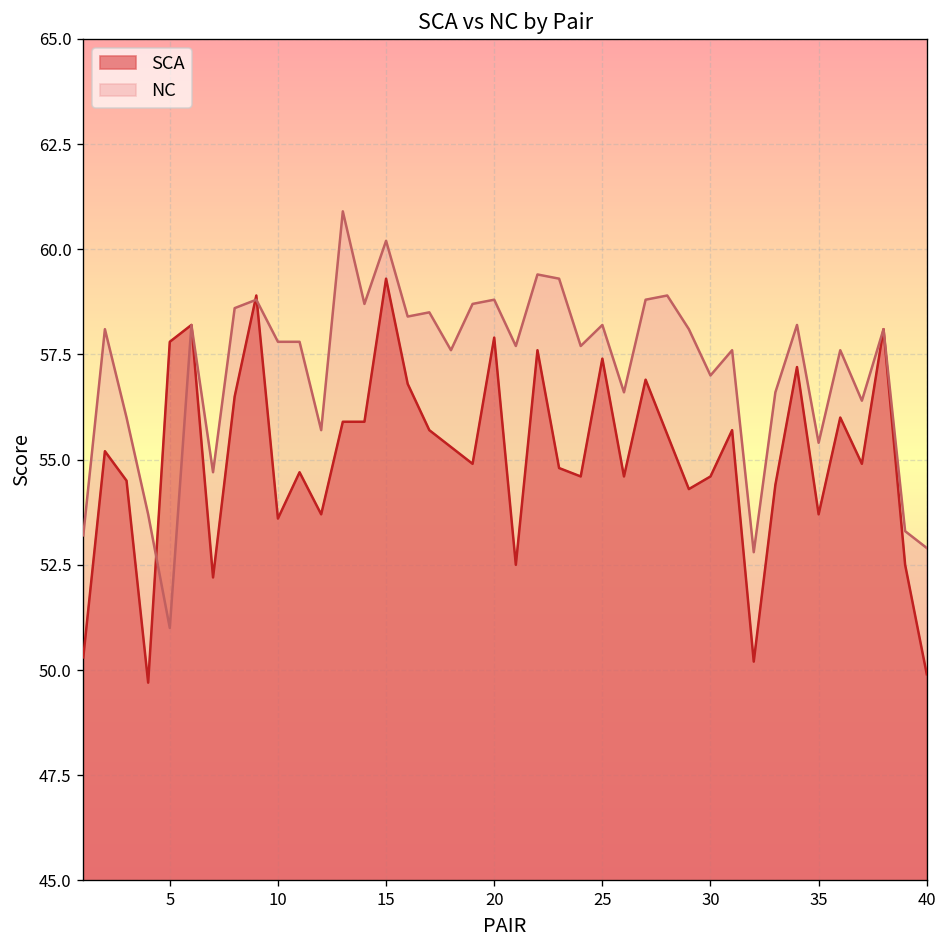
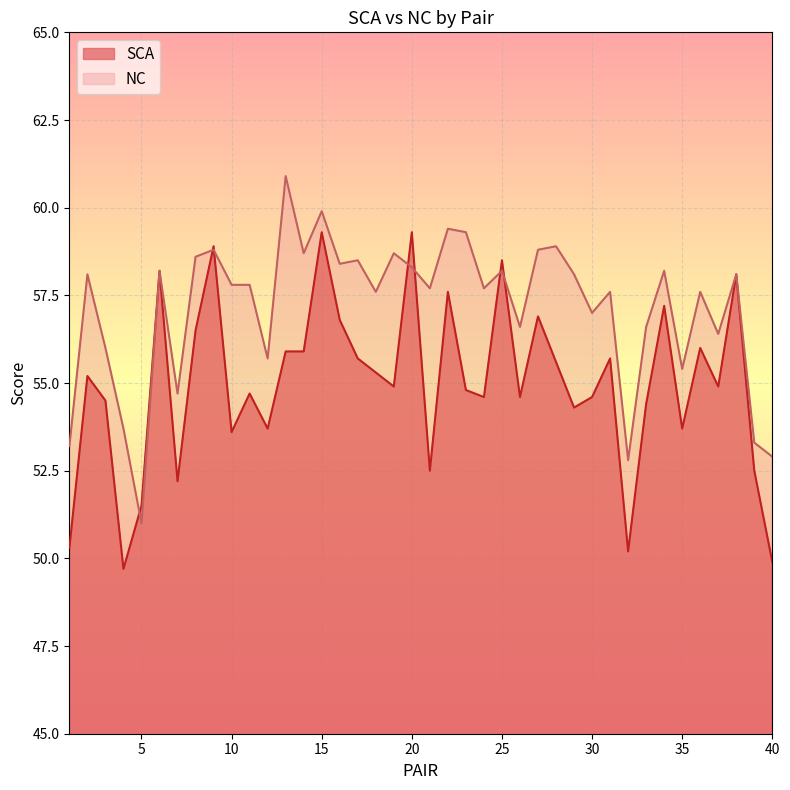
  {
    "SCA": {
-     "5": 57.8,
+     "5": 51.5,
      "10": 53.6,
      "15": 59.3,
-     "20": 57.9,
-     "25": 57.4,
+     "20": 59.3,
+     "25": 58.5,
      "30": 54.6,
      "35": 53.7,
      "40": 49.9
    },
    "NC": {
      "5": 51.0,
      "10": 57.8,
-     "15": 60.2,
-     "20": 58.8,
+     "15": 59.9,
+     "20": 58.3,
      "25": 58.2,
      "30": 57.0,
      "35": 55.4,
      "40": 52.9
    }
  }
